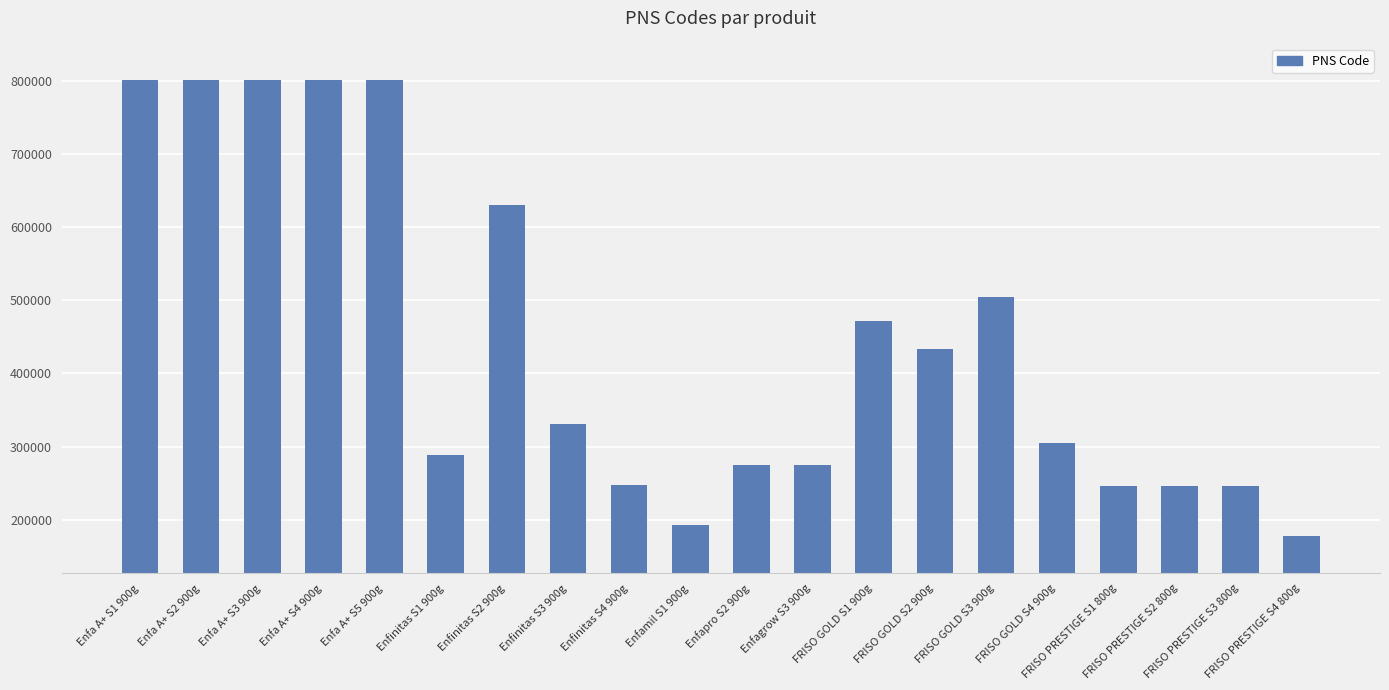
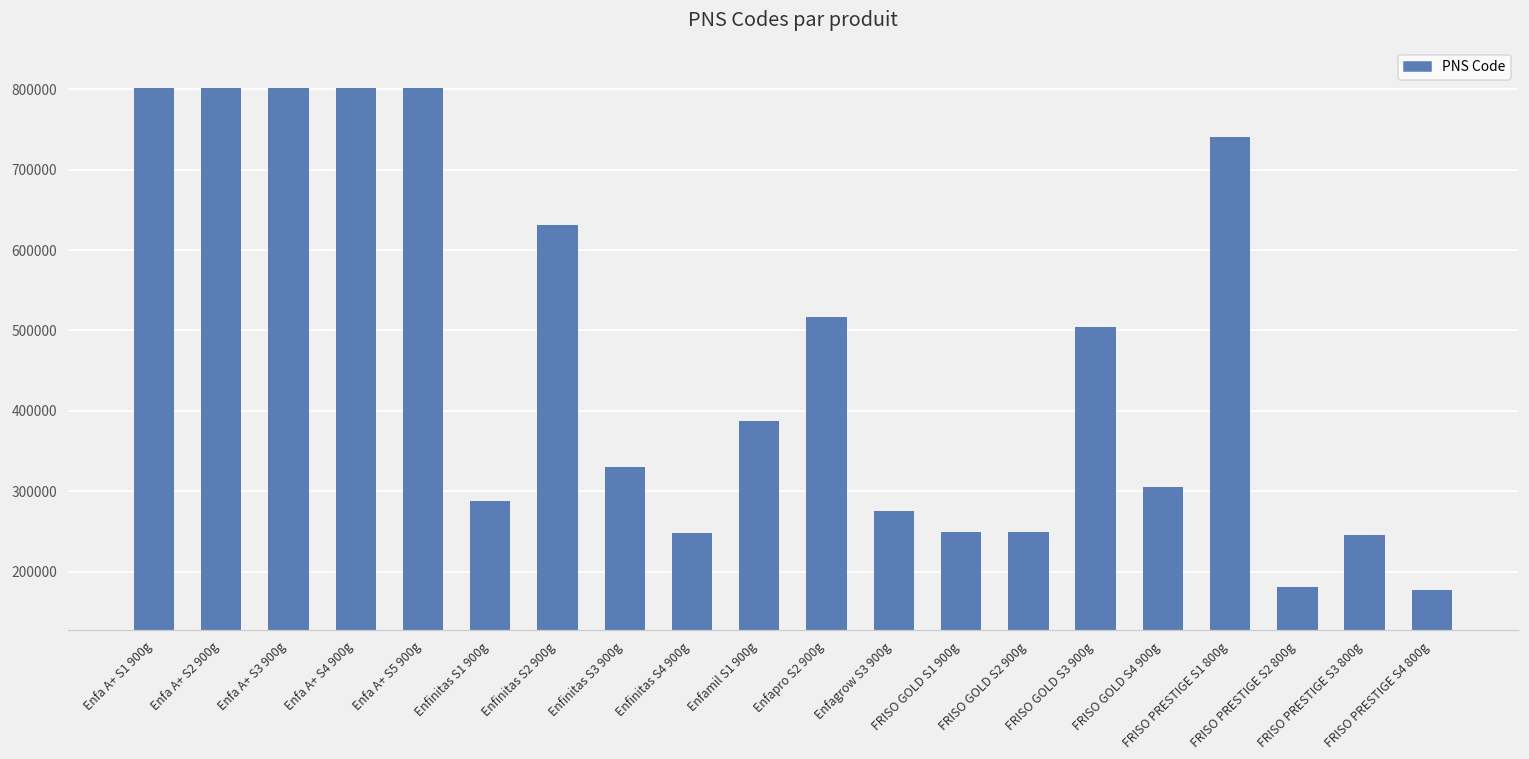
  {
    "Enfa A+ S1 900g": 800000,
    "Enfa A+ S2 900g": 800000,
    "Enfa A+ S3 900g": 800000,
    "Enfa A+ S4 900g": 800000,
    "Enfa A+ S5 900g": 800000,
    "Enfinitas S1 900g": 290000,
    "Enfinitas S2 900g": 630000,
    "Enfinitas S3 900g": 330000,
    "Enfinitas S4 900g": 250000,
-   "Enfamil S1 900g": 190000,
-   "Enfapro S2 900g": 280000,
+   "Enfamil S1 900g": 390000,
+   "Enfapro S2 900g": 520000,
    "Enfagrow S3 900g": 280000,
-   "FRISO GOLD S1 900g": 470000,
-   "FRISO GOLD S2 900g": 430000,
+   "FRISO GOLD S1 900g": 250000,
+   "FRISO GOLD S2 900g": 250000,
    "FRISO GOLD S3 900g": 500000,
    "FRISO GOLD S4 900g": 310000,
-   "FRISO PRESTIGE S1 800g": 250000,
-   "FRISO PRESTIGE S2 800g": 250000,
+   "FRISO PRESTIGE S1 800g": 740000,
+   "FRISO PRESTIGE S2 800g": 180000,
    "FRISO PRESTIGE S3 800g": 250000,
    "FRISO PRESTIGE S4 800g": 180000
  }
